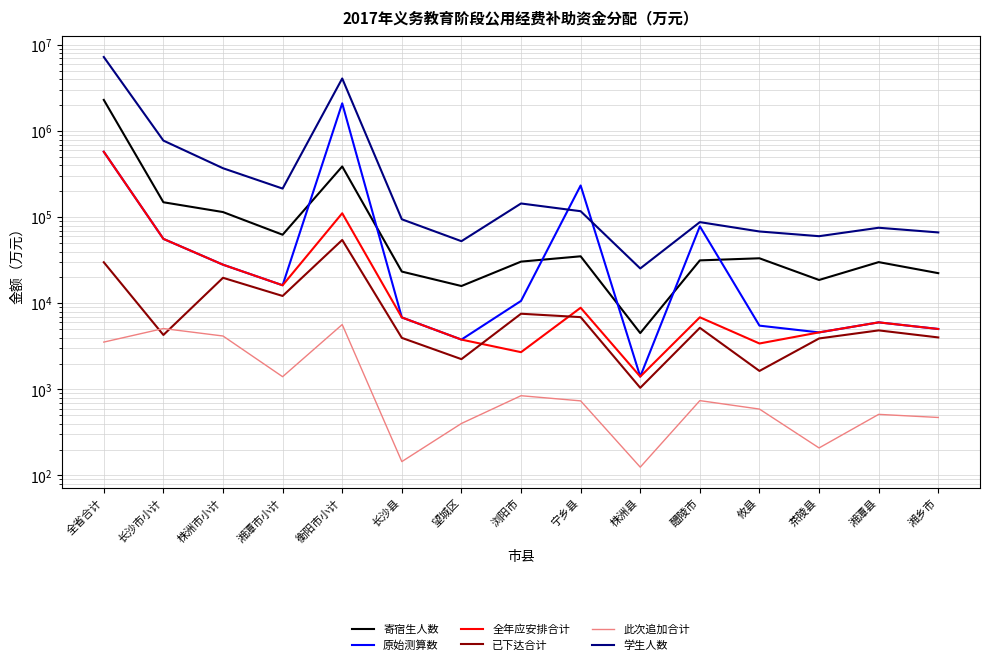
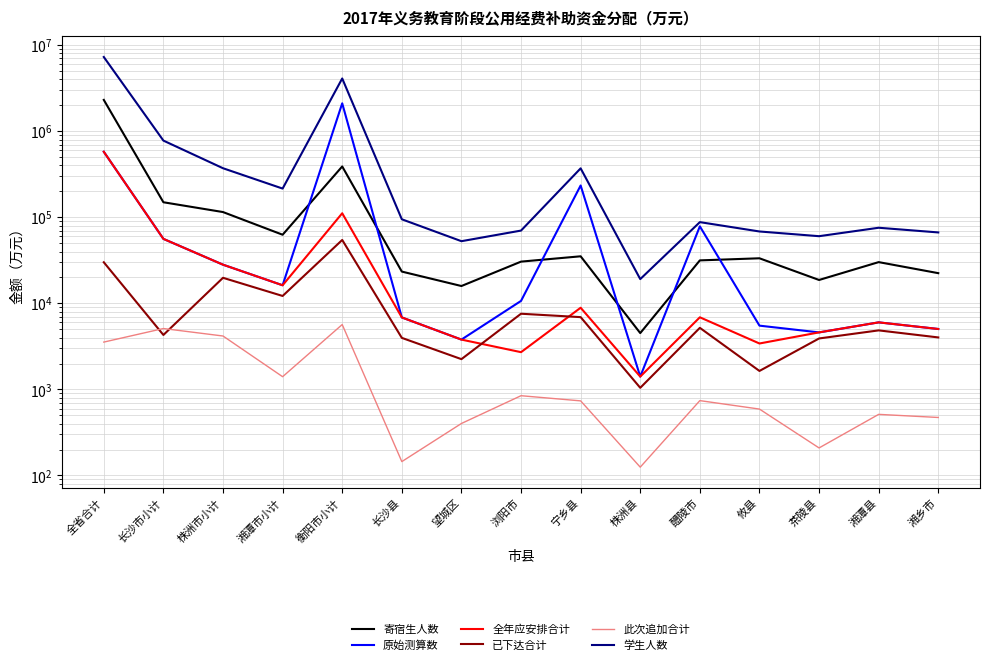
  {
    "寄宿生人数": {
      "全省合计": 2300000,
      "长沙市小计": 150000,
      "株洲市小计": 110000,
      "湘潭市小计": 60000,
      "衡阳市小计": 400000,
      "长沙县": 23000,
      "望城区": 16000,
      "浏阳市": 31000,
      "宁乡县": 35000,
      "株洲县": 5000,
      "醴陵市": 32000,
      "攸县": 33000,
      "茶陵县": 19000,
      "湘潭县": 30000,
      "湘乡市": 22000
    },
    "原始测算数": {
      "衡阳市小计": 2100000,
      "浏阳市": 11000,
      "宁乡县": 230000,
      "醴陵市": 80000,
      "攸县": 6000
    },
    "全年应安排合计": {
      "衡阳市小计": 110000,
      "浏阳市": 2700,
      "宁乡县": 9000,
      "醴陵市": 7000,
      "攸县": 3400
    },
    "已下达合计": {
      "全省合计": 30000,
      "长沙市小计": 4000,
      "株洲市小计": 20000,
      "湘潭市小计": 12000,
      "衡阳市小计": 50000,
      "长沙县": 4000,
      "望城区": 2200,
      "浏阳市": 8000,
      "宁乡县": 7000,
      "株洲县": 1000,
      "醴陵市": 5000,
      "攸县": 1600,
      "茶陵县": 4000,
      "湘潭县": 5000,
      "湘乡市": 4000
    },
    "此次追加合计": {
      "全省合计": 3500,
      "长沙市小计": 5000,
      "株洲市小计": 4000,
      "湘潭市小计": 1400,
      "衡阳市小计": 6000,
      "长沙县": 150,
      "望城区": 400,
      "浏阳市": 800,
      "宁乡县": 700,
      "株洲县": 130,
      "醴陵市": 700,
      "攸县": 600,
      "茶陵县": 210,
      "湘潭县": 500,
      "湘乡市": 500
    },
    "学生人数": {
      "全省合计": 7000000,
      "长沙市小计": 800000,
      "株洲市小计": 370000,
      "湘潭市小计": 220000,
      "衡阳市小计": 4000000,
      "长沙县": 90000,
      "望城区": 50000,
-     "浏阳市": 140000,
-     "宁乡县": 120000,
-     "株洲县": 25000,
+     "浏阳市": 70000,
+     "宁乡县": 370000,
+     "株洲县": 19000,
      "醴陵市": 90000,
      "攸县": 70000,
      "茶陵县": 60000,
      "湘潭县": 80000,
      "湘乡市": 70000
    }
  }
